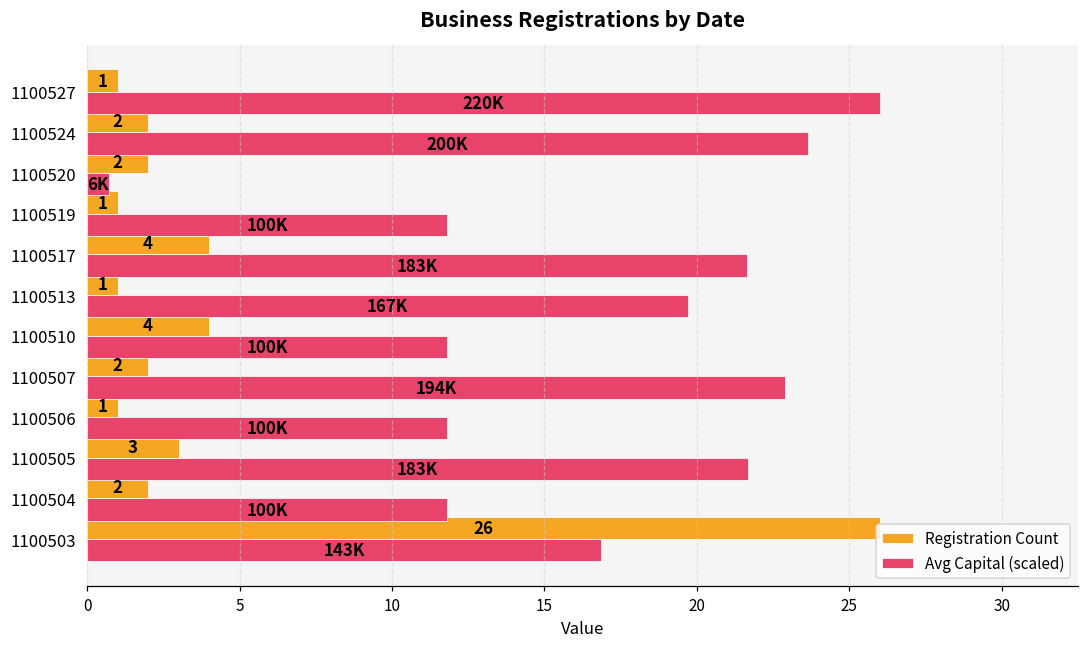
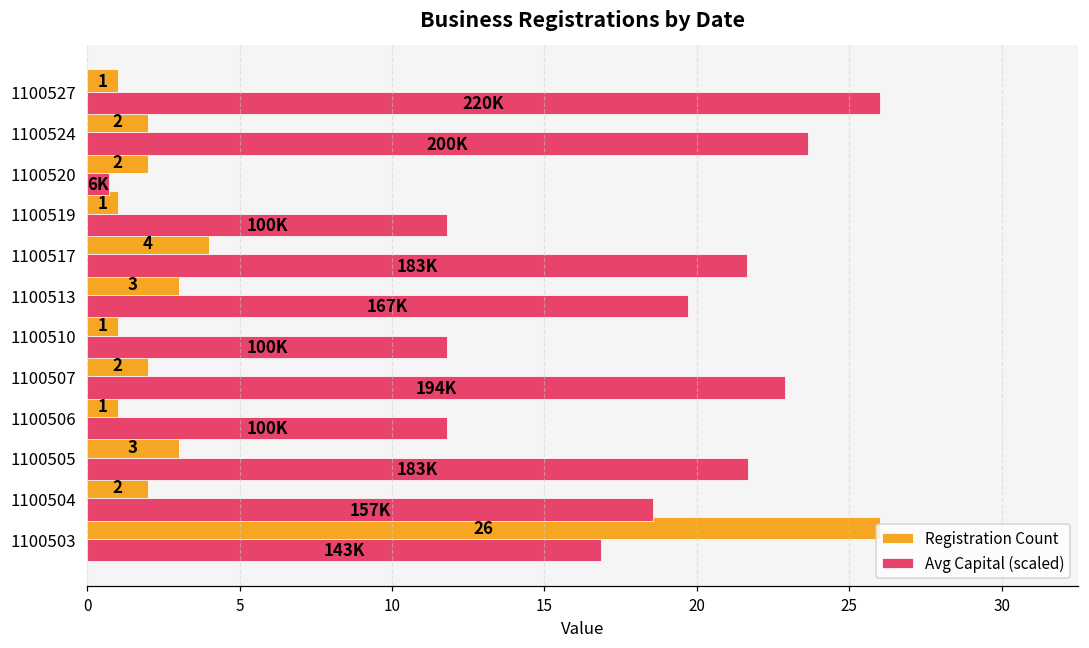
  {
    "Registration Count": {
      "1100527": "1",
      "1100524": "2",
      "1100520": "2",
      "1100519": "1",
      "1100517": "4",
-     "1100513": "1",
-     "1100510": "4",
+     "1100513": "3",
+     "1100510": "1",
      "1100507": "2",
      "1100506": "1",
      "1100505": "3",
      "1100504": "2"
    },
    "Avg Capital (scaled)": {
-     "1100504": "100K"
+     "1100504": "157K"
    }
  }
